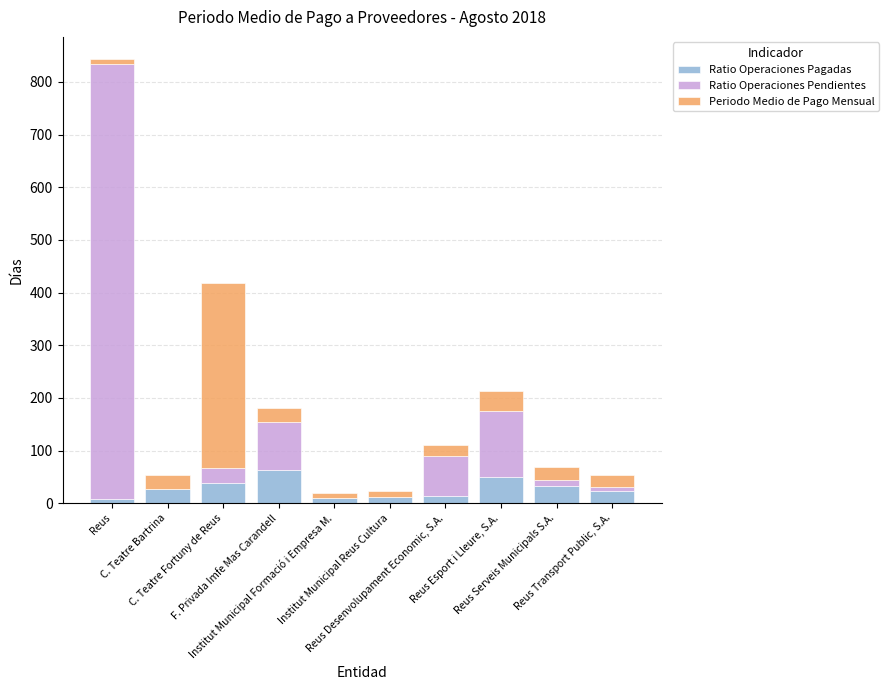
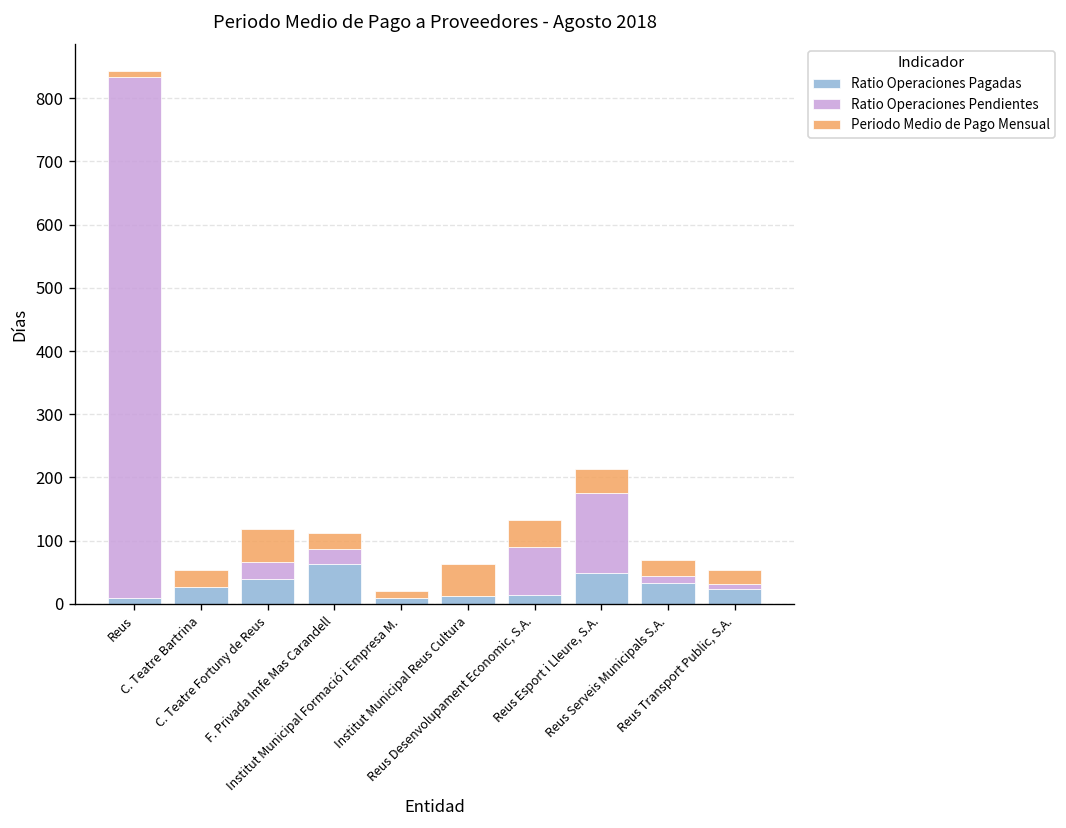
  {
    "Ratio Operaciones Pagadas": {
      "Reus": 10,
      "C. Teatre Bartrina": 30,
      "C. Teatre Fortuny de Reus": 40,
      "F. Privada Imfe Mas Carandell": 60,
      "Institut Municipal Formació i Empresa M.": 10,
      "Institut Municipal Reus Cultura": 10,
      "Reus Desenvolupament Economic, S.A.": 10,
      "Reus Esport i Lleure, S.A.": 50,
      "Reus Serveis Municipals S.A.": 30,
      "Reus Transport Public, S.A.": 20
    },
    "Ratio Operaciones Pendientes": {
      "Reus": 820,
      "C. Teatre Bartrina": 0,
      "C. Teatre Fortuny de Reus": 30,
-     "F. Privada Imfe Mas Carandell": 90,
+     "F. Privada Imfe Mas Carandell": 20,
      "Institut Municipal Formació i Empresa M.": 0,
      "Institut Municipal Reus Cultura": 0,
      "Reus Desenvolupament Economic, S.A.": 80,
      "Reus Esport i Lleure, S.A.": 130,
      "Reus Serveis Municipals S.A.": 10,
      "Reus Transport Public, S.A.": 10
    },
    "Periodo Medio de Pago Mensual": {
      "Reus": 10,
      "C. Teatre Bartrina": 30,
-     "C. Teatre Fortuny de Reus": 350,
+     "C. Teatre Fortuny de Reus": 50,
      "F. Privada Imfe Mas Carandell": 30,
      "Institut Municipal Formació i Empresa M.": 10,
-     "Institut Municipal Reus Cultura": 10,
-     "Reus Desenvolupament Economic, S.A.": 20,
+     "Institut Municipal Reus Cultura": 50,
+     "Reus Desenvolupament Economic, S.A.": 40,
      "Reus Esport i Lleure, S.A.": 40,
      "Reus Serveis Municipals S.A.": 20,
      "Reus Transport Public, S.A.": 20
    }
  }
